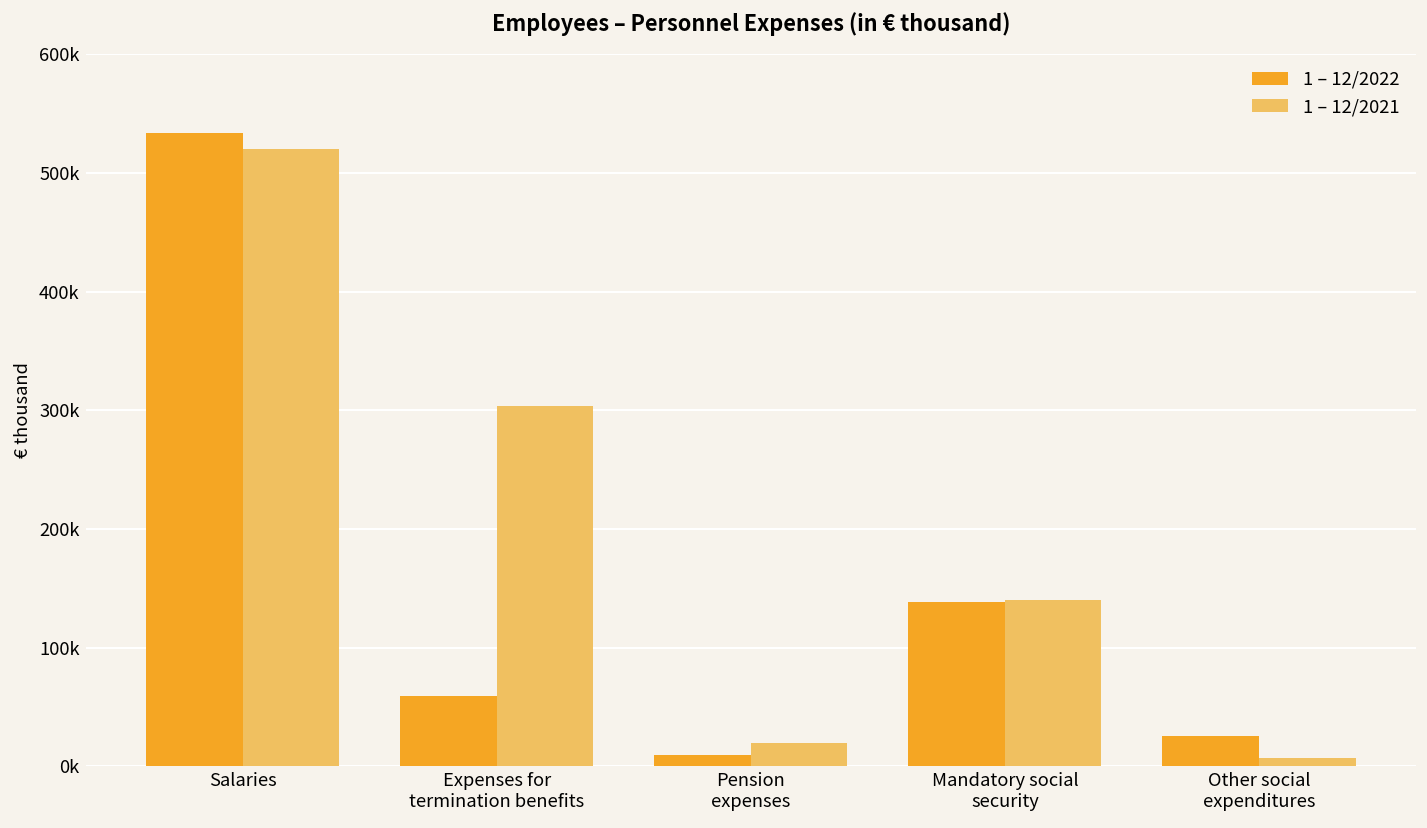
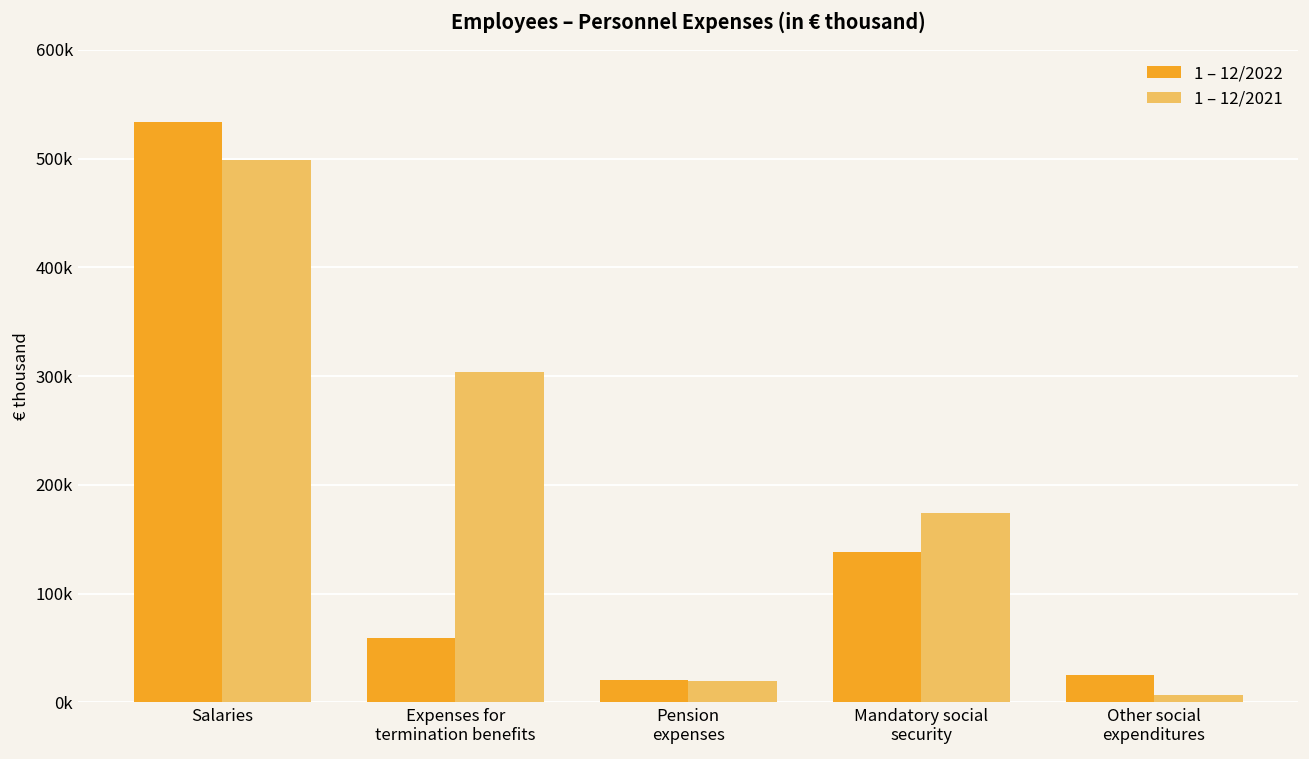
  {
    "1 – 12/2022": {
      "Salaries": 530000,
      "Expenses for termination benefits": 60000,
-     "Pension expenses": 10000,
+     "Pension expenses": 20000,
      "Mandatory social security": 140000,
      "Other social expenditures": 30000
    },
    "1 – 12/2021": {
-     "Salaries": 520000,
+     "Salaries": 500000,
      "Expenses for termination benefits": 300000,
      "Pension expenses": 20000,
-     "Mandatory social security": 140000,
+     "Mandatory social security": 170000,
      "Other social expenditures": 10000
    }
  }
